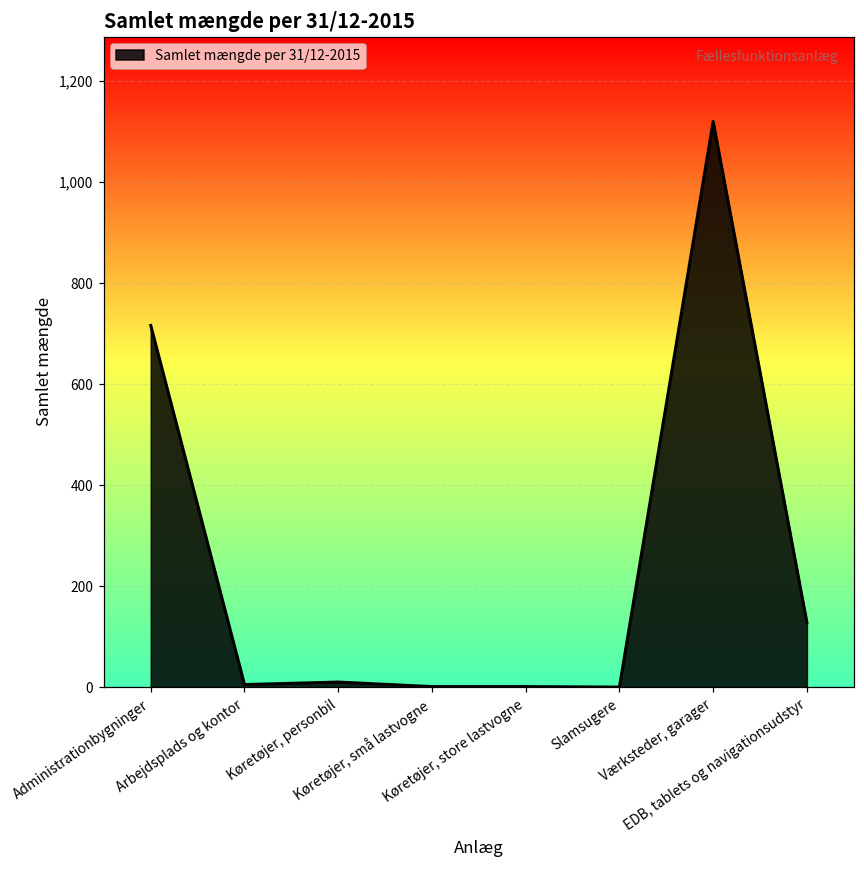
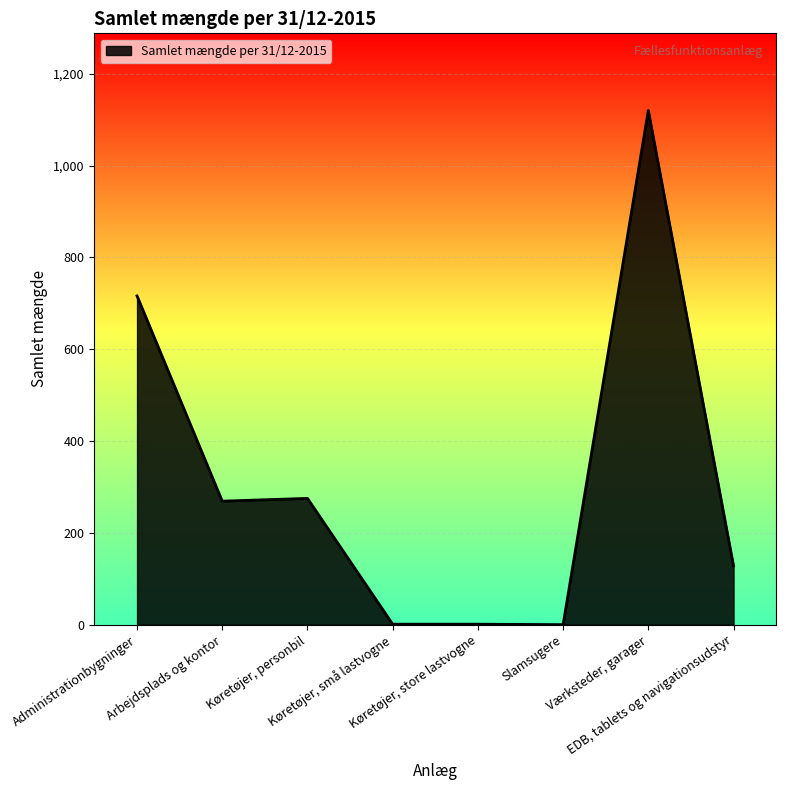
  {
    "Administrationbygninger": "720",
-   "Arbejdsplads og kontor": "10",
-   "Køretøjer, personbil": "10",
+   "Arbejdsplads og kontor": "270",
+   "Køretøjer, personbil": "280",
    "Køretøjer, små lastvogne": "0",
    "Køretøjer, store lastvogne": "0",
    "Slamsugere": "0",
    "Værksteder, garager": "1,120",
    "EDB, tablets og navigationsudstyr": "130"
  }
